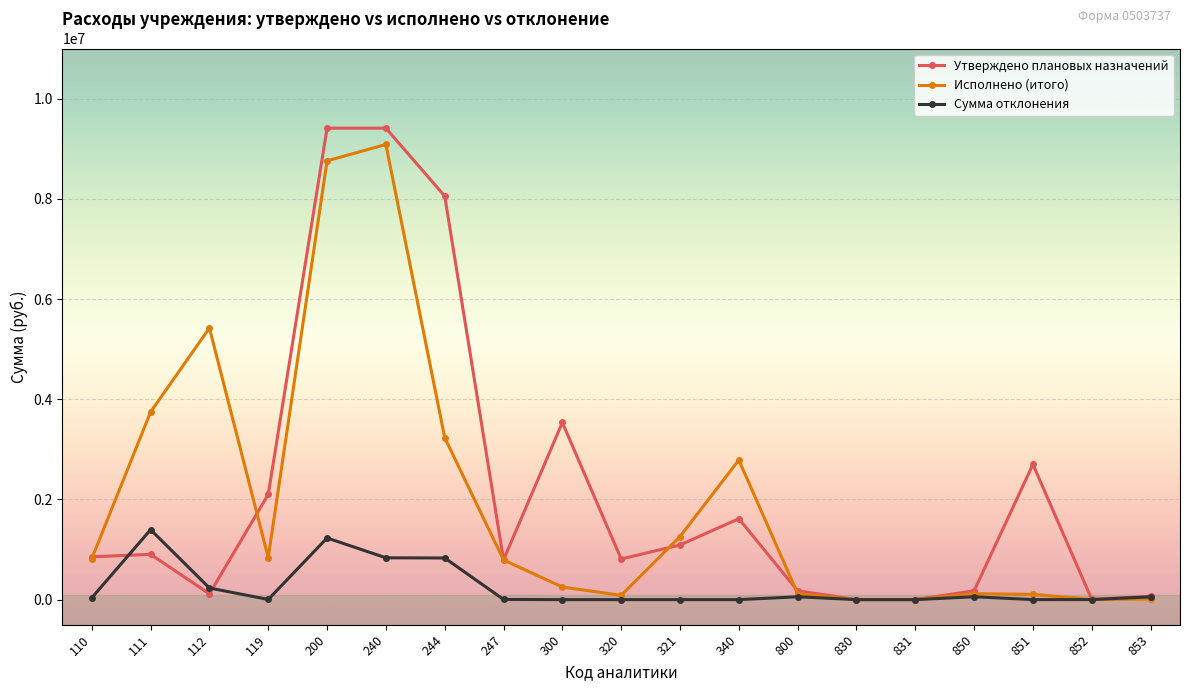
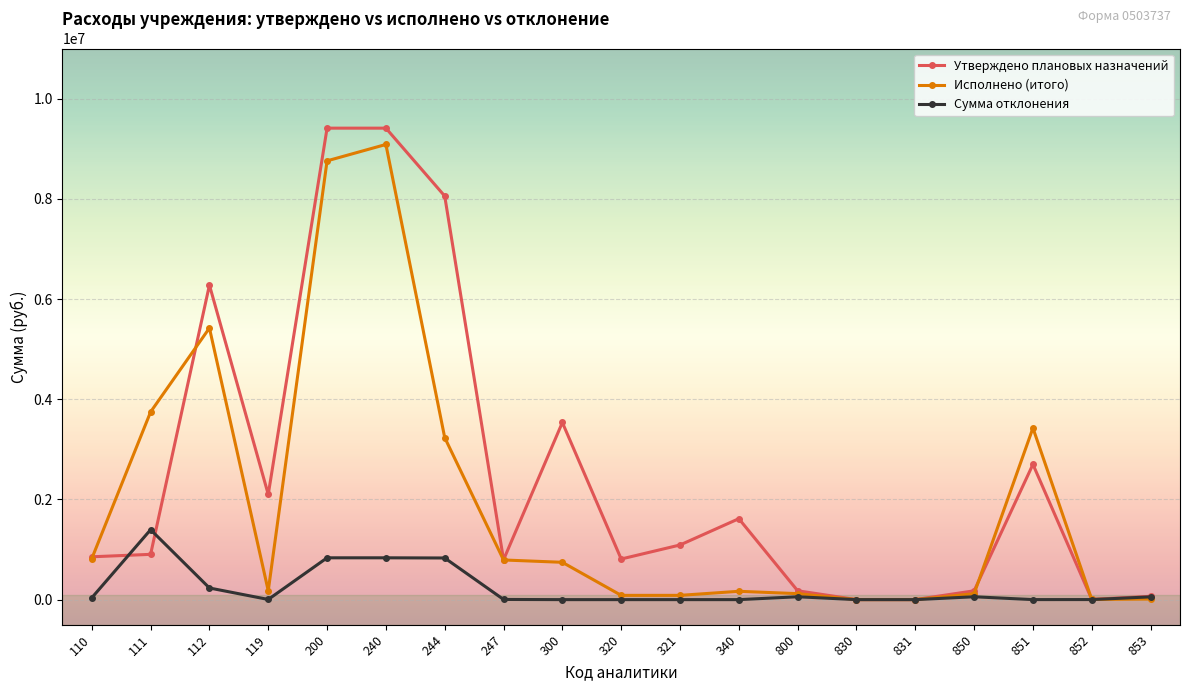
  {
    "Утверждено плановых назначений": {
      "111": 900000,
-     "112": 100000,
+     "112": 6300000,
      "119": 2100000,
      "200": 9400000,
      "240": 9400000,
      "244": 8100000,
      "300": 3500000,
      "320": 800000,
      "321": 1100000,
      "340": 1600000,
      "800": 200000,
      "850": 200000,
      "851": 2700000
    },
    "Исполнено (итого)": {
      "111": 3700000,
      "112": 5400000,
-     "119": 800000,
+     "119": 200000,
      "200": 8800000,
      "240": 9100000,
      "244": 3200000,
-     "300": 300000,
+     "300": 700000,
      "320": 100000,
-     "321": 1300000,
-     "340": 2800000,
+     "321": 100000,
+     "340": 200000,
      "800": 100000,
      "850": 100000,
-     "851": 100000
+     "851": 3400000
    },
    "Сумма отклонения": {
      "110": 0,
      "111": 1400000,
      "112": 200000,
      "119": 0,
-     "200": 1200000,
+     "200": 800000,
      "240": 800000,
      "244": 800000,
      "247": 0,
      "300": 0,
      "320": 0,
      "321": 0,
      "340": 0,
      "800": 100000,
      "850": 100000,
      "851": 0
    }
  }
